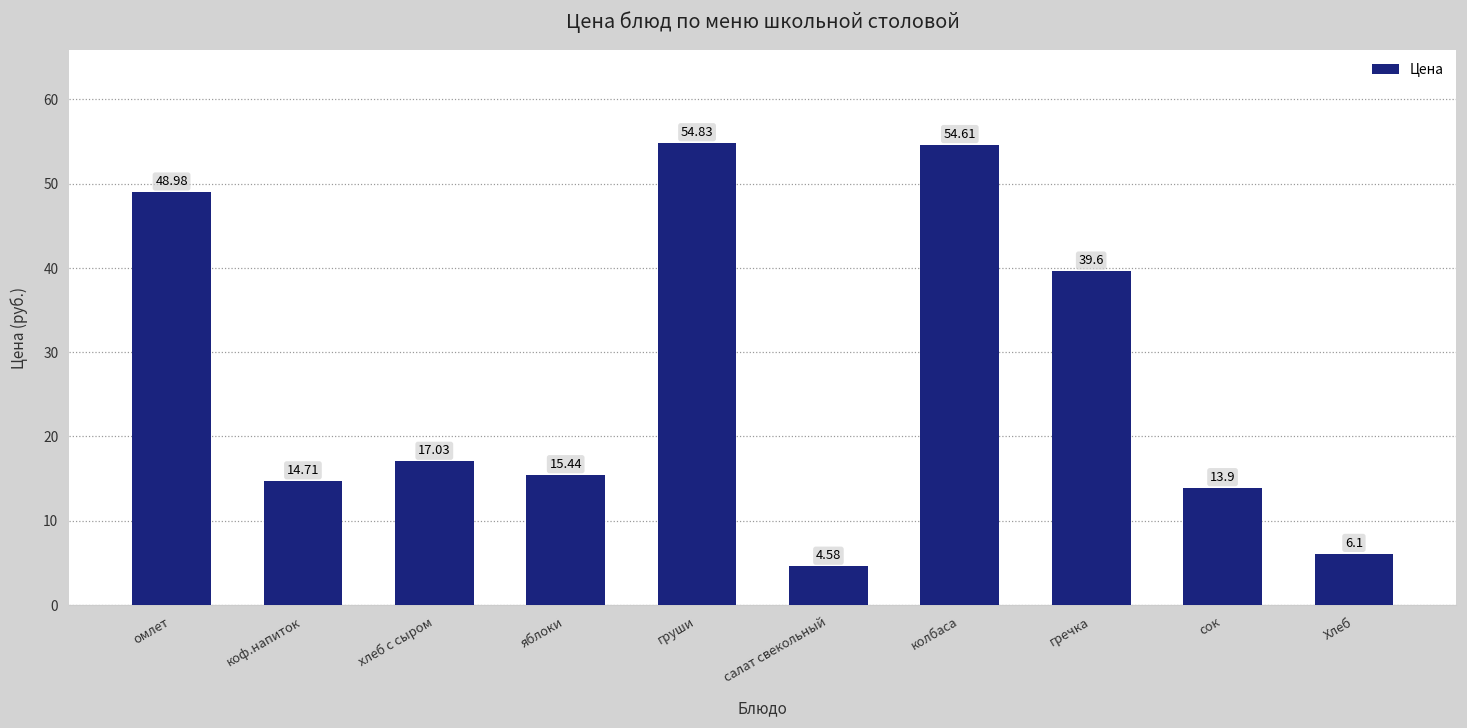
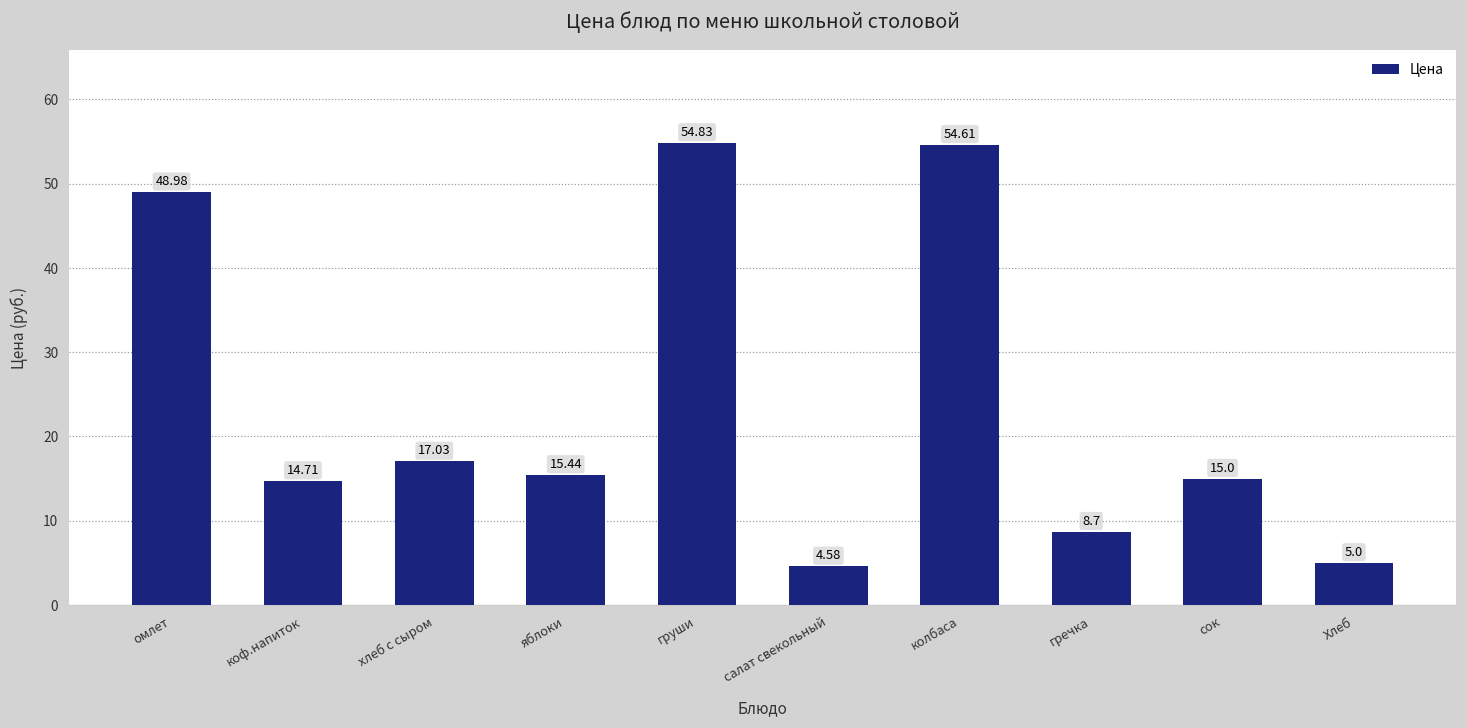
  {
-   "гречка": 39.6,
-   "сок": 13.9,
-   "Хлеб": 6.1
+   "гречка": 8.7,
+   "сок": 15.0,
+   "Хлеб": 5.0
  }
